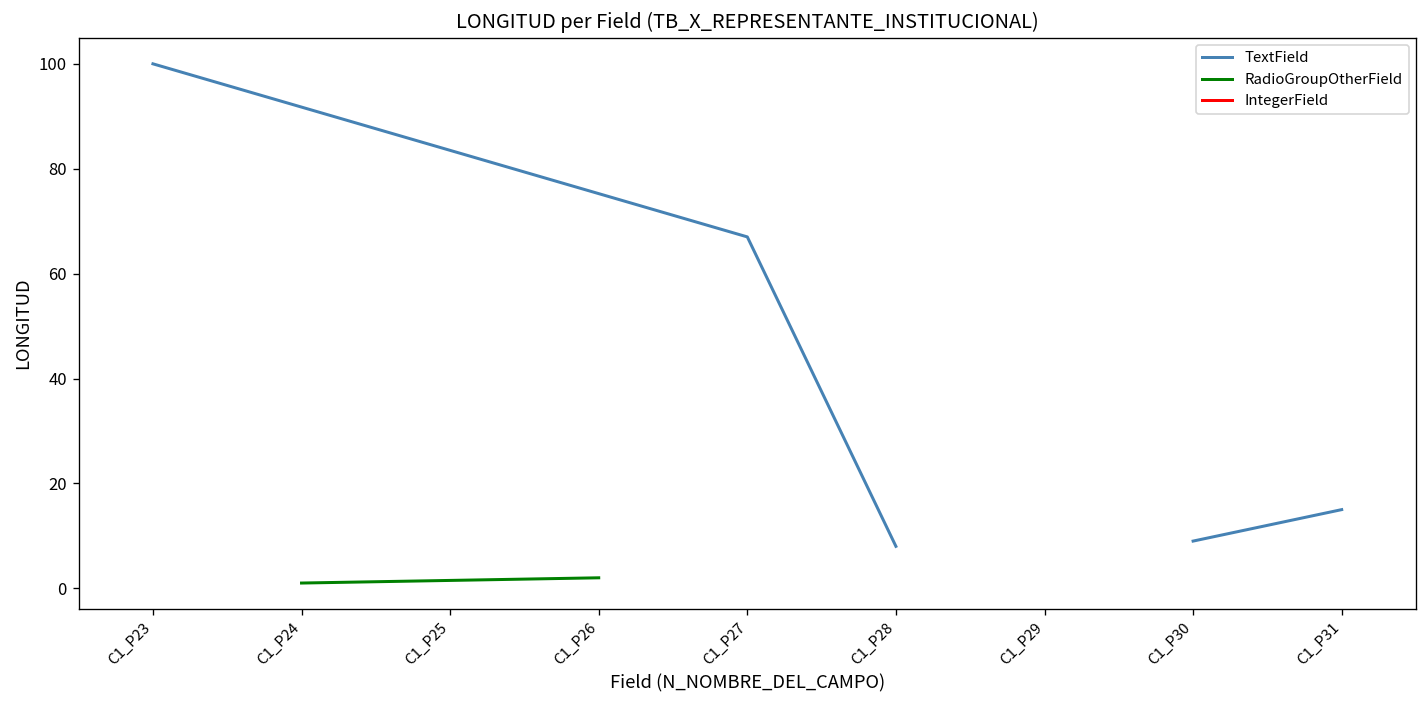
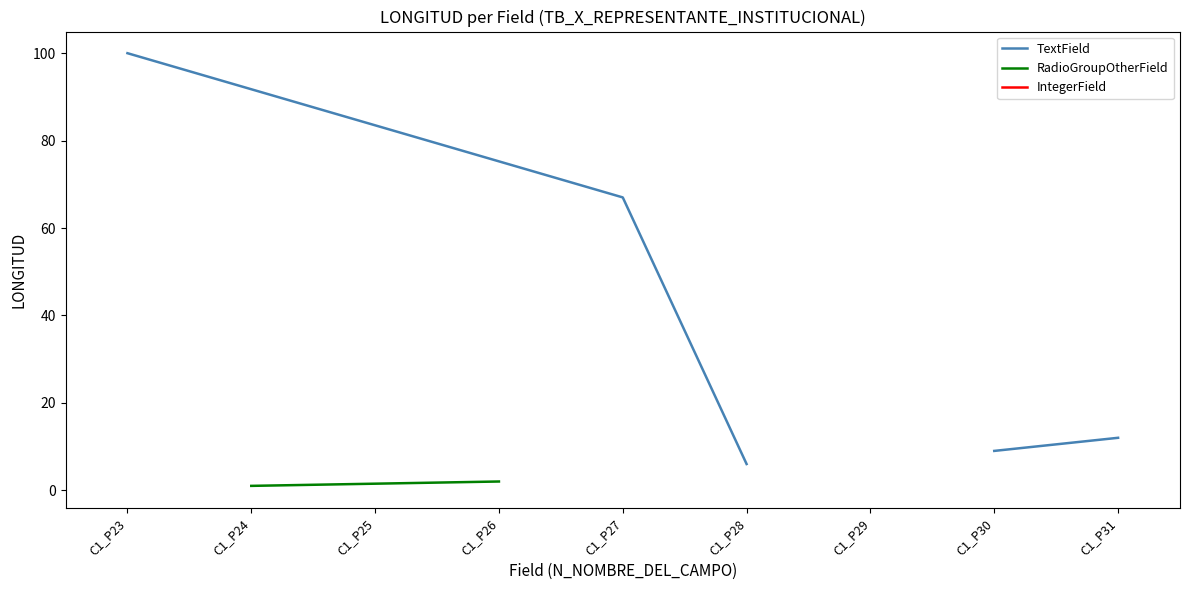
  {
    "TextField": {
      "C1_P23": 100,
      "C1_P27": 67,
-     "C1_P28": 8,
+     "C1_P28": 6,
      "C1_P30": 9,
-     "C1_P31": 15
+     "C1_P31": 12
    },
    "RadioGroupOtherField": {
      "C1_P24": 1,
      "C1_P26": 2
    },
    "IntegerField": {
      "C1_P25": 52
    }
  }
